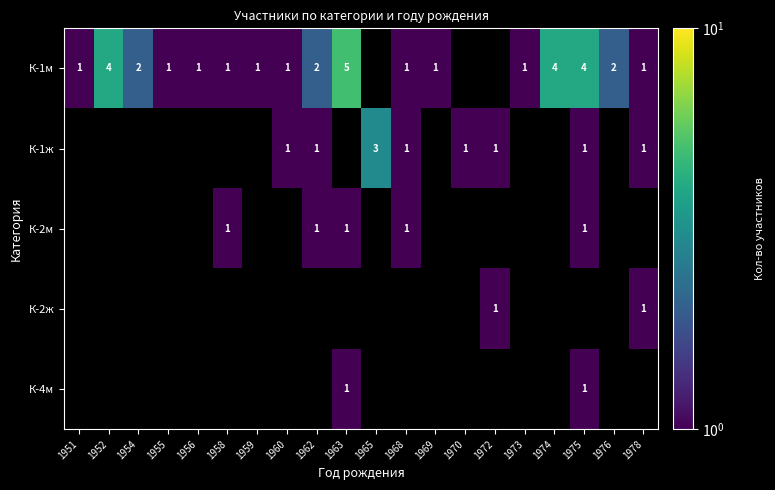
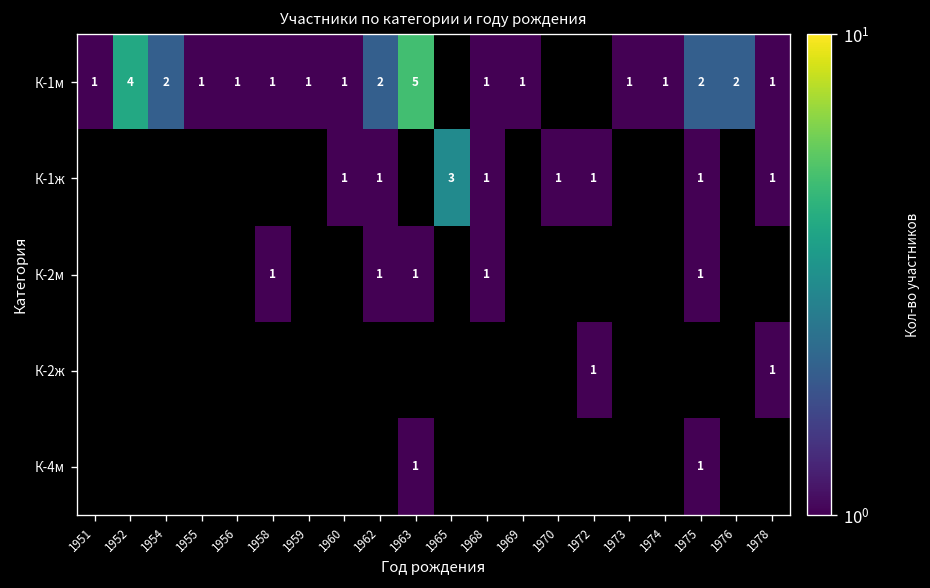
  {
    "К-1м": {
      "1951": 1,
      "1952": 4,
      "1954": 2,
      "1955": 1,
      "1956": 1,
      "1958": 1,
      "1959": 1,
      "1960": 1,
      "1962": 2,
      "1963": 5,
      "1968": 1,
      "1969": 1,
      "1973": 1,
-     "1974": 4,
-     "1975": 4,
+     "1974": 1,
+     "1975": 2,
      "1976": 2,
      "1978": 1
    },
    "К-1ж": {
      "1960": 1,
      "1962": 1,
      "1965": 3,
      "1968": 1,
      "1970": 1,
      "1972": 1,
      "1975": 1,
      "1978": 1
    },
    "К-2м": {
      "1958": 1,
      "1962": 1,
      "1963": 1,
      "1968": 1,
      "1975": 1
    },
    "К-2ж": {
      "1972": 1,
      "1978": 1
    },
    "К-4м": {
      "1963": 1,
      "1975": 1
    }
  }
